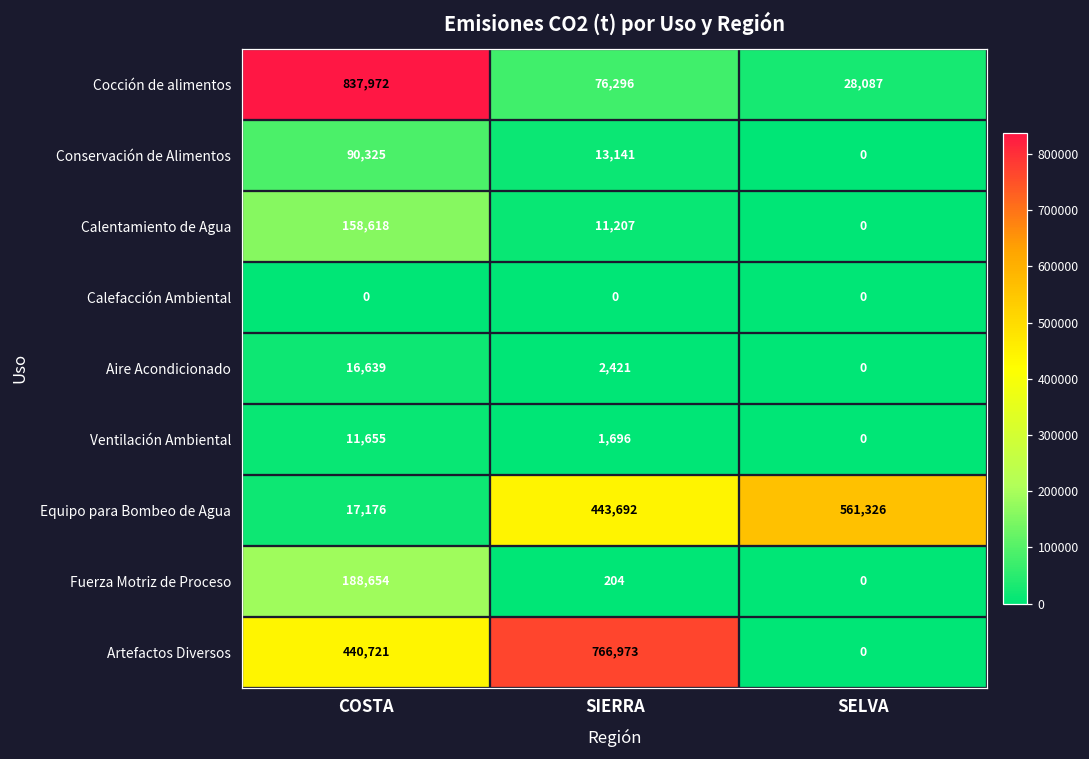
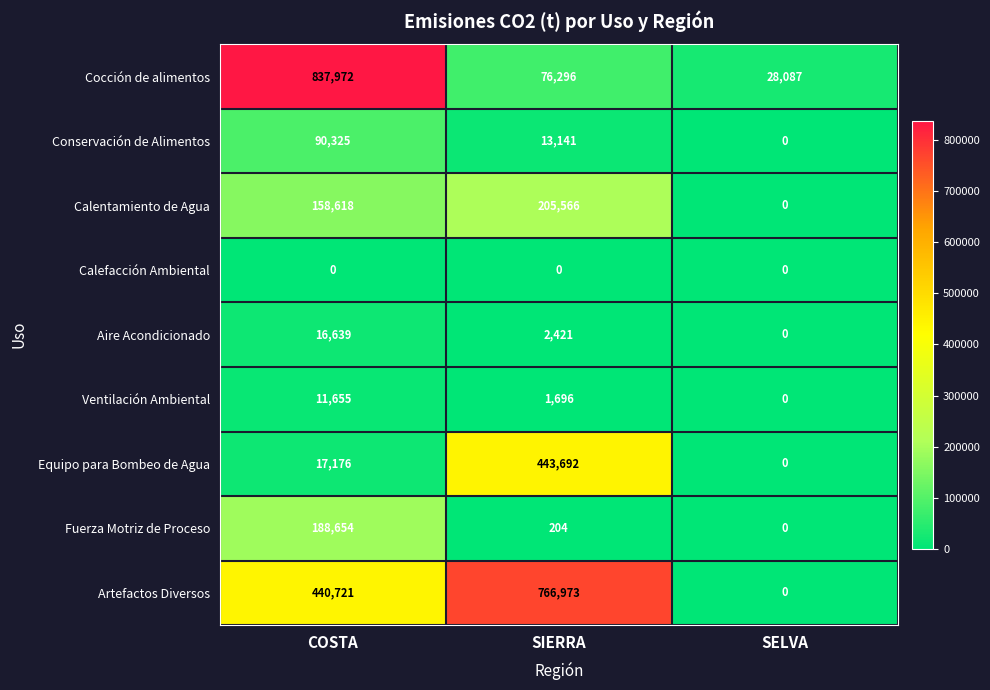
  {
    "Cocción de alimentos": {
      "COSTA": "837,972",
      "SIERRA": "76,296",
      "SELVA": "28,087"
    },
    "Conservación de Alimentos": {
      "COSTA": "90,325",
      "SIERRA": "13,141",
      "SELVA": "0"
    },
    "Calentamiento de Agua": {
      "COSTA": "158,618",
-     "SIERRA": "11,207",
+     "SIERRA": "205,566",
      "SELVA": "0"
    },
    "Calefacción Ambiental": {
      "COSTA": "0",
      "SIERRA": "0",
      "SELVA": "0"
    },
    "Aire Acondicionado": {
      "COSTA": "16,639",
      "SIERRA": "2,421",
      "SELVA": "0"
    },
    "Ventilación Ambiental": {
      "COSTA": "11,655",
      "SIERRA": "1,696",
      "SELVA": "0"
    },
    "Equipo para Bombeo de Agua": {
      "COSTA": "17,176",
      "SIERRA": "443,692",
-     "SELVA": "561,326"
+     "SELVA": "0"
    },
    "Fuerza Motriz de Proceso": {
      "COSTA": "188,654",
      "SIERRA": "204",
      "SELVA": "0"
    },
    "Artefactos Diversos": {
      "COSTA": "440,721",
      "SIERRA": "766,973",
      "SELVA": "0"
    }
  }
